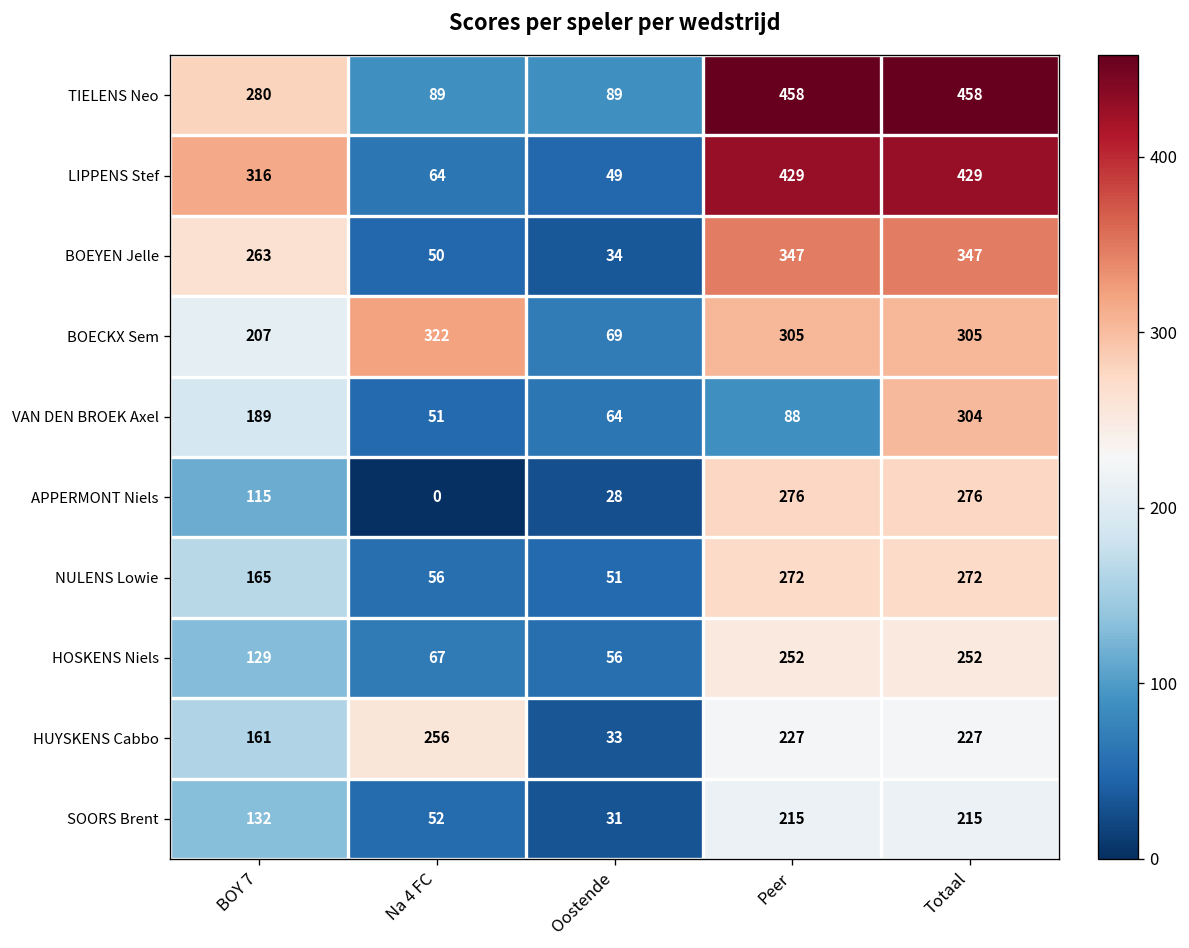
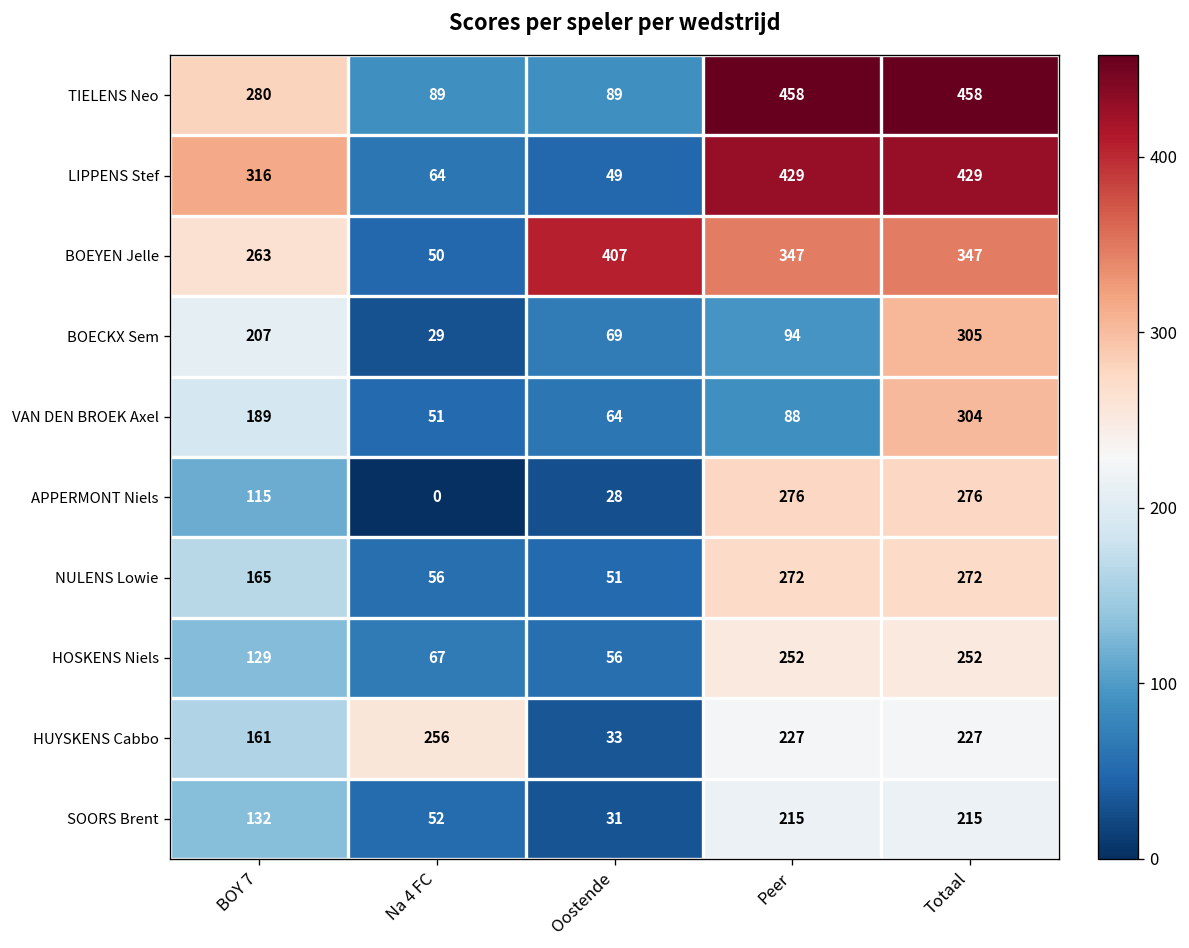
  {
    "TIELENS Neo": {
      "BOY 7": 280,
      "Na 4 FC": 89,
      "Oostende": 89,
      "Peer": 458,
      "Totaal": 458
    },
    "LIPPENS Stef": {
      "BOY 7": 316,
      "Na 4 FC": 64,
      "Oostende": 49,
      "Peer": 429,
      "Totaal": 429
    },
    "BOEYEN Jelle": {
      "BOY 7": 263,
      "Na 4 FC": 50,
-     "Oostende": 34,
+     "Oostende": 407,
      "Peer": 347,
      "Totaal": 347
    },
    "BOECKX Sem": {
      "BOY 7": 207,
-     "Na 4 FC": 322,
+     "Na 4 FC": 29,
      "Oostende": 69,
-     "Peer": 305,
+     "Peer": 94,
      "Totaal": 305
    },
    "VAN DEN BROEK Axel": {
      "BOY 7": 189,
      "Na 4 FC": 51,
      "Oostende": 64,
      "Peer": 88,
      "Totaal": 304
    },
    "APPERMONT Niels": {
      "BOY 7": 115,
      "Na 4 FC": 0,
      "Oostende": 28,
      "Peer": 276,
      "Totaal": 276
    },
    "NULENS Lowie": {
      "BOY 7": 165,
      "Na 4 FC": 56,
      "Oostende": 51,
      "Peer": 272,
      "Totaal": 272
    },
    "HOSKENS Niels": {
      "BOY 7": 129,
      "Na 4 FC": 67,
      "Oostende": 56,
      "Peer": 252,
      "Totaal": 252
    },
    "HUYSKENS Cabbo": {
      "BOY 7": 161,
      "Na 4 FC": 256,
      "Oostende": 33,
      "Peer": 227,
      "Totaal": 227
    },
    "SOORS Brent": {
      "BOY 7": 132,
      "Na 4 FC": 52,
      "Oostende": 31,
      "Peer": 215,
      "Totaal": 215
    }
  }
